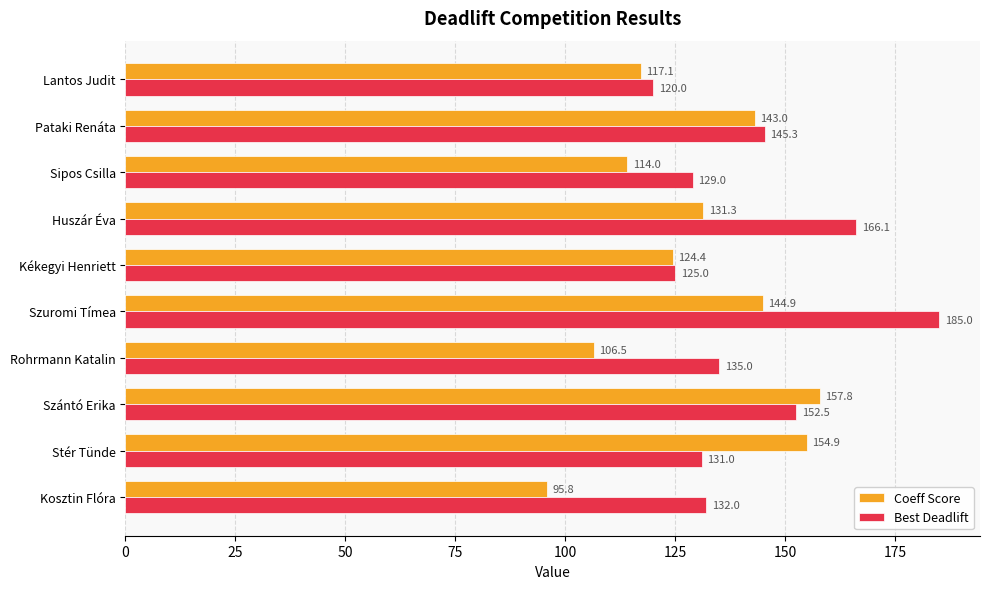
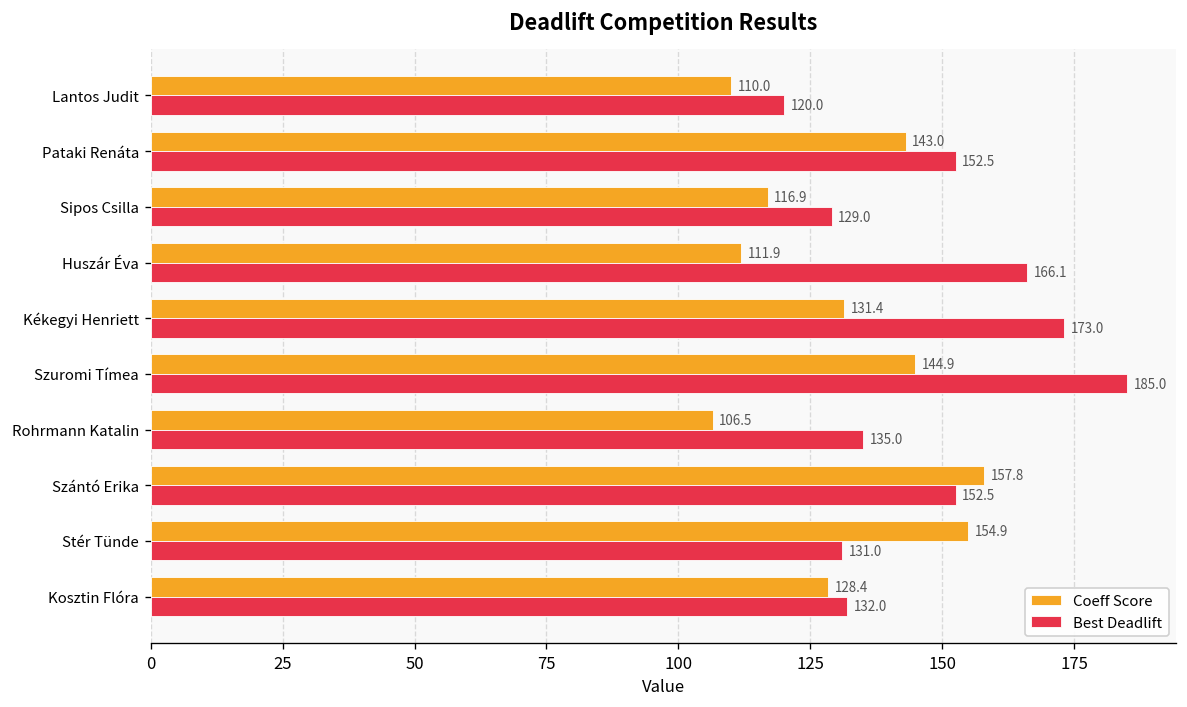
  {
    "Coeff Score": {
-     "Lantos Judit": 117.1,
+     "Lantos Judit": 110.0,
      "Pataki Renáta": 143.0,
-     "Sipos Csilla": 114.0,
-     "Huszár Éva": 131.3,
-     "Kékegyi Henriett": 124.4,
+     "Sipos Csilla": 116.9,
+     "Huszár Éva": 111.9,
+     "Kékegyi Henriett": 131.4,
      "Szuromi Tímea": 144.9,
      "Rohrmann Katalin": 106.5,
      "Szántó Erika": 157.8,
      "Stér Tünde": 154.9,
-     "Kosztin Flóra": 95.8
+     "Kosztin Flóra": 128.4
    },
    "Best Deadlift": {
      "Lantos Judit": 120.0,
-     "Pataki Renáta": 145.3,
+     "Pataki Renáta": 152.5,
      "Sipos Csilla": 129.0,
      "Huszár Éva": 166.1,
-     "Kékegyi Henriett": 125.0,
+     "Kékegyi Henriett": 173.0,
      "Szuromi Tímea": 185.0,
      "Rohrmann Katalin": 135.0,
      "Szántó Erika": 152.5,
      "Stér Tünde": 131.0,
      "Kosztin Flóra": 132.0
    }
  }
